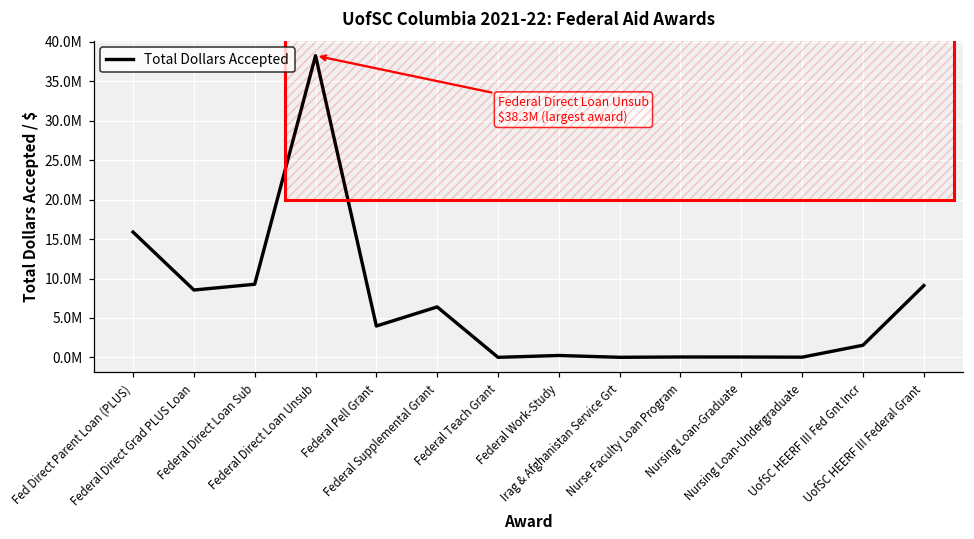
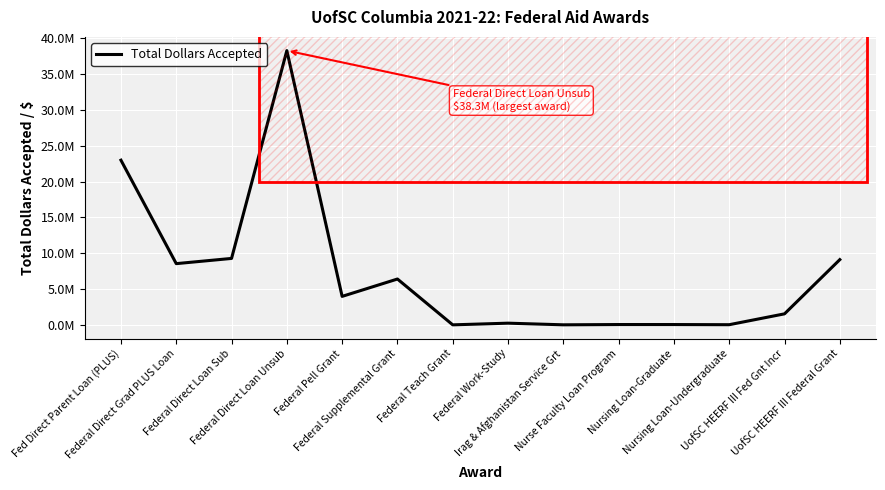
  {
-   "Fed Direct Parent Loan (PLUS)": 16000000,
+   "Fed Direct Parent Loan (PLUS)": 23000000,
    "Federal Direct Grad PLUS Loan": 9000000,
    "Federal Direct Loan Sub": 9000000,
    "Federal Pell Grant": 4000000,
    "Federal Supplemental Grant": 6000000,
    "Federal Teach Grant": 0,
    "Federal Work-Study": 0,
    "Irag & Afghanistan Service Grt": 0,
    "Nurse Faculty Loan Program": 0,
    "Nursing Loan-Graduate": 0,
    "Nursing Loan-Undergraduate": 0,
    "UofSC HEERF III Fed Gnt Incr": 2000000,
    "UofSC HEERF III Federal Grant": 9000000
  }
